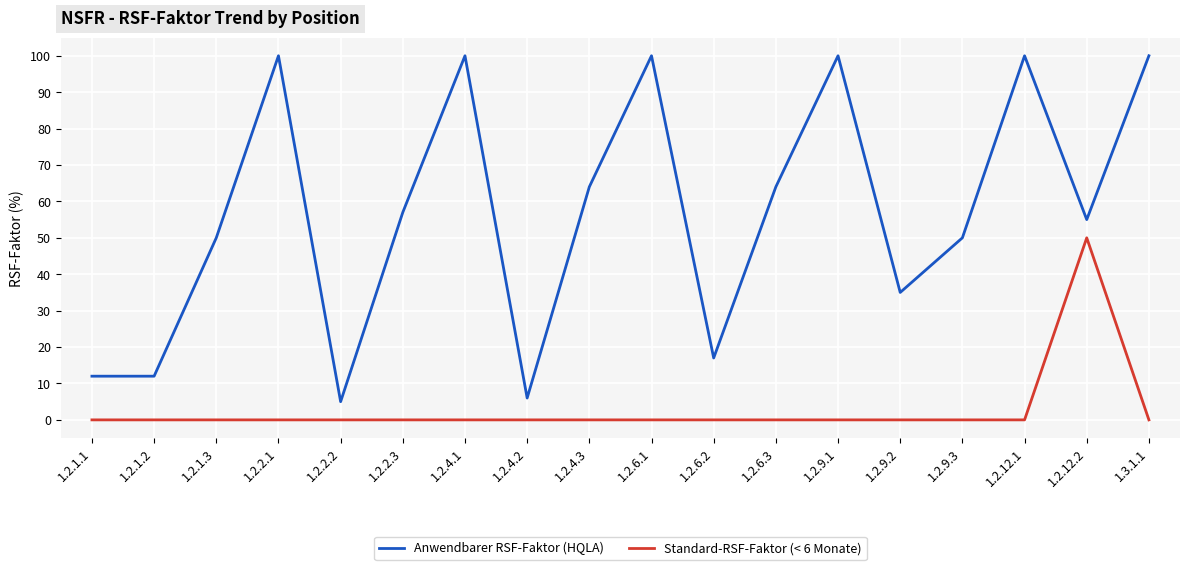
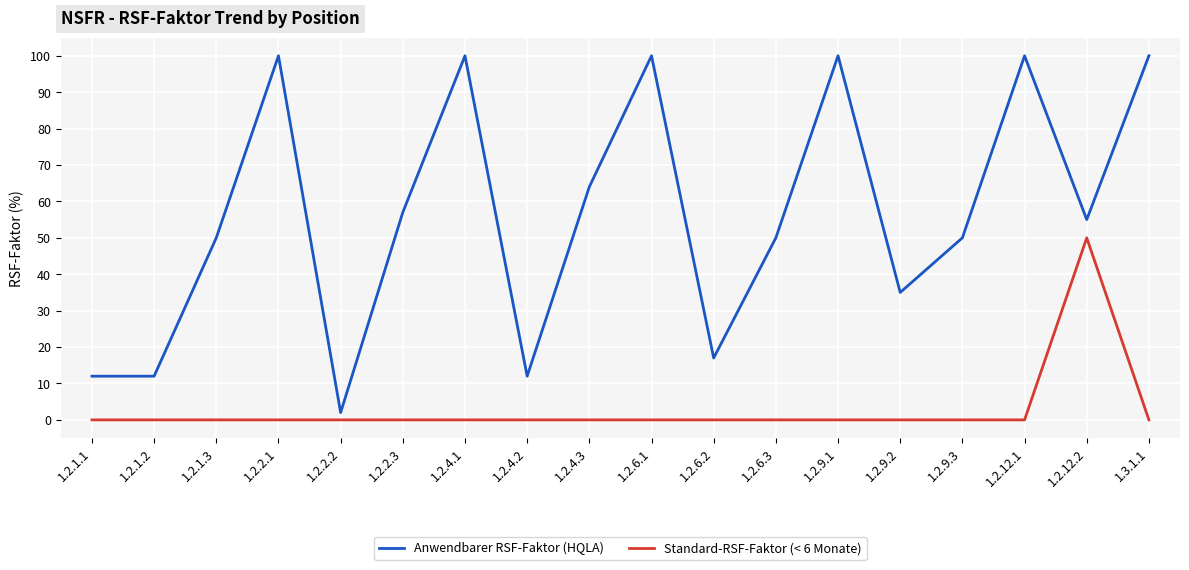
  {
    "Anwendbarer RSF-Faktor (HQLA)": {
      "1.2.1.1": 12,
      "1.2.1.2": 12,
      "1.2.1.3": 50,
      "1.2.2.1": 100,
-     "1.2.2.2": 5,
+     "1.2.2.2": 2,
      "1.2.2.3": 57,
      "1.2.4.1": 100,
-     "1.2.4.2": 6,
+     "1.2.4.2": 12,
      "1.2.4.3": 64,
      "1.2.6.1": 100,
      "1.2.6.2": 17,
-     "1.2.6.3": 64,
+     "1.2.6.3": 50,
      "1.2.9.1": 100,
      "1.2.9.2": 35,
      "1.2.9.3": 50,
      "1.2.12.1": 100,
      "1.2.12.2": 55,
      "1.3.1.1": 100
    },
    "Standard-RSF-Faktor (< 6 Monate)": {
      "1.2.1.1": 0,
      "1.2.1.2": 0,
      "1.2.1.3": 0,
      "1.2.2.1": 0,
      "1.2.2.2": 0,
      "1.2.2.3": 0,
      "1.2.4.1": 0,
      "1.2.4.2": 0,
      "1.2.4.3": 0,
      "1.2.6.1": 0,
      "1.2.6.2": 0,
      "1.2.6.3": 0,
      "1.2.9.1": 0,
      "1.2.9.2": 0,
      "1.2.9.3": 0,
      "1.2.12.1": 0,
      "1.2.12.2": 50,
      "1.3.1.1": 0
    }
  }
